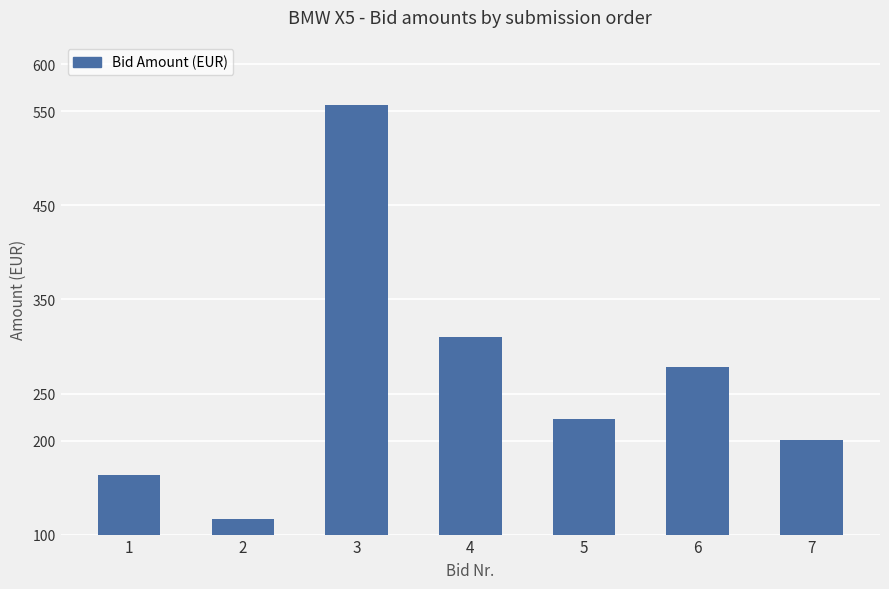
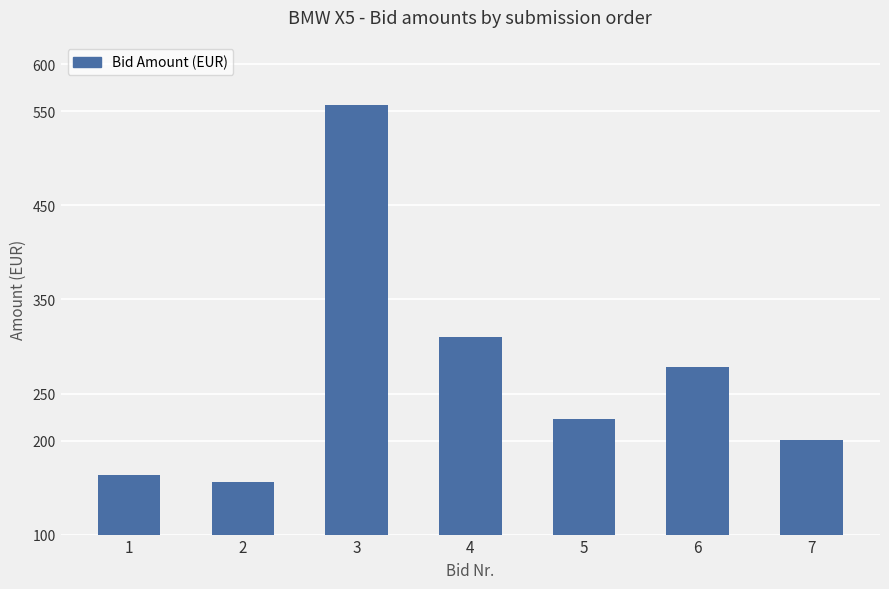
  {
    "1": 160,
-   "2": 120,
+   "2": 160,
    "3": 560,
    "4": 310,
    "5": 220,
    "6": 280,
    "7": 200
  }
